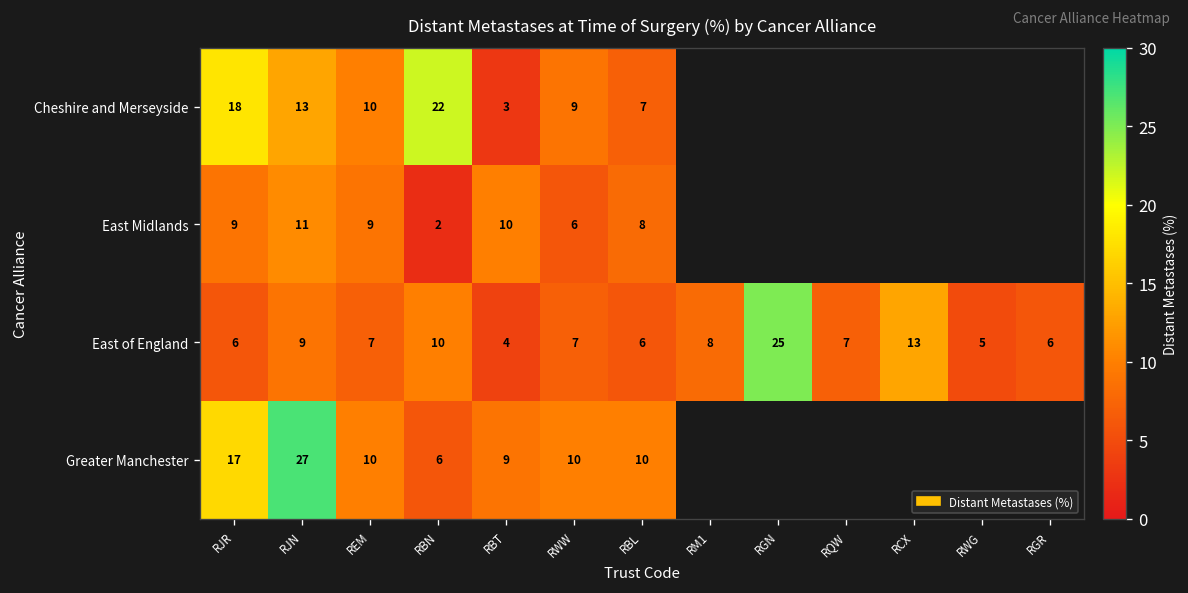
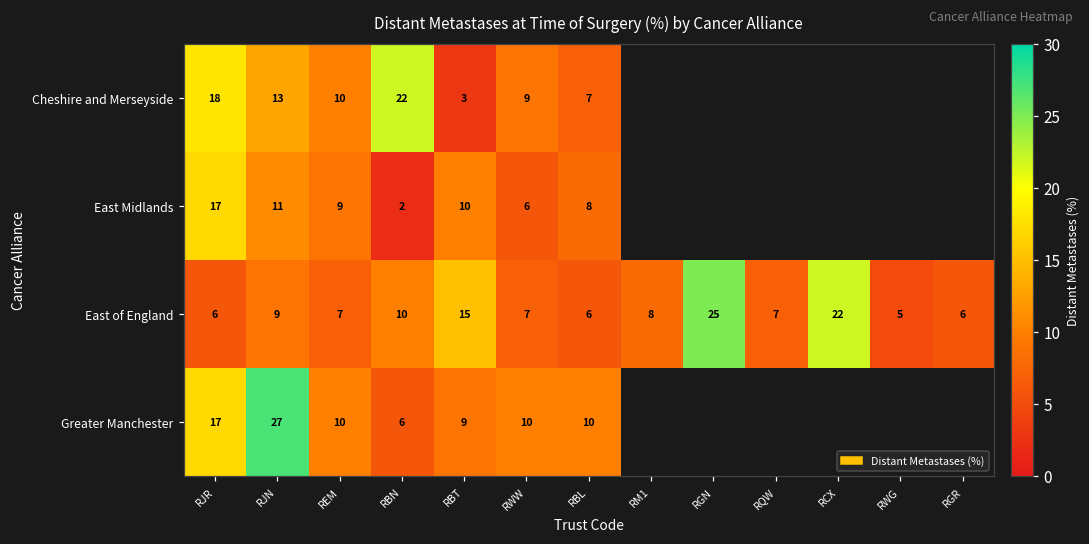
  {
    "Cheshire and Merseyside": {
      "RJR": 18,
      "RJN": 13,
      "REM": 10,
      "RBN": 22,
      "RBT": 3,
      "RWW": 9,
      "RBL": 7
    },
    "East Midlands": {
-     "RJR": 9,
+     "RJR": 17,
      "RJN": 11,
      "REM": 9,
      "RBN": 2,
      "RBT": 10,
      "RWW": 6,
      "RBL": 8
    },
    "East of England": {
      "RJR": 6,
      "RJN": 9,
      "REM": 7,
      "RBN": 10,
-     "RBT": 4,
+     "RBT": 15,
      "RWW": 7,
      "RBL": 6,
      "RM1": 8,
      "RGN": 25,
      "RQW": 7,
-     "RCX": 13,
+     "RCX": 22,
      "RWG": 5,
      "RGR": 6
    },
    "Greater Manchester": {
      "RJR": 17,
      "RJN": 27,
      "REM": 10,
      "RBN": 6,
      "RBT": 9,
      "RWW": 10,
      "RBL": 10
    }
  }
